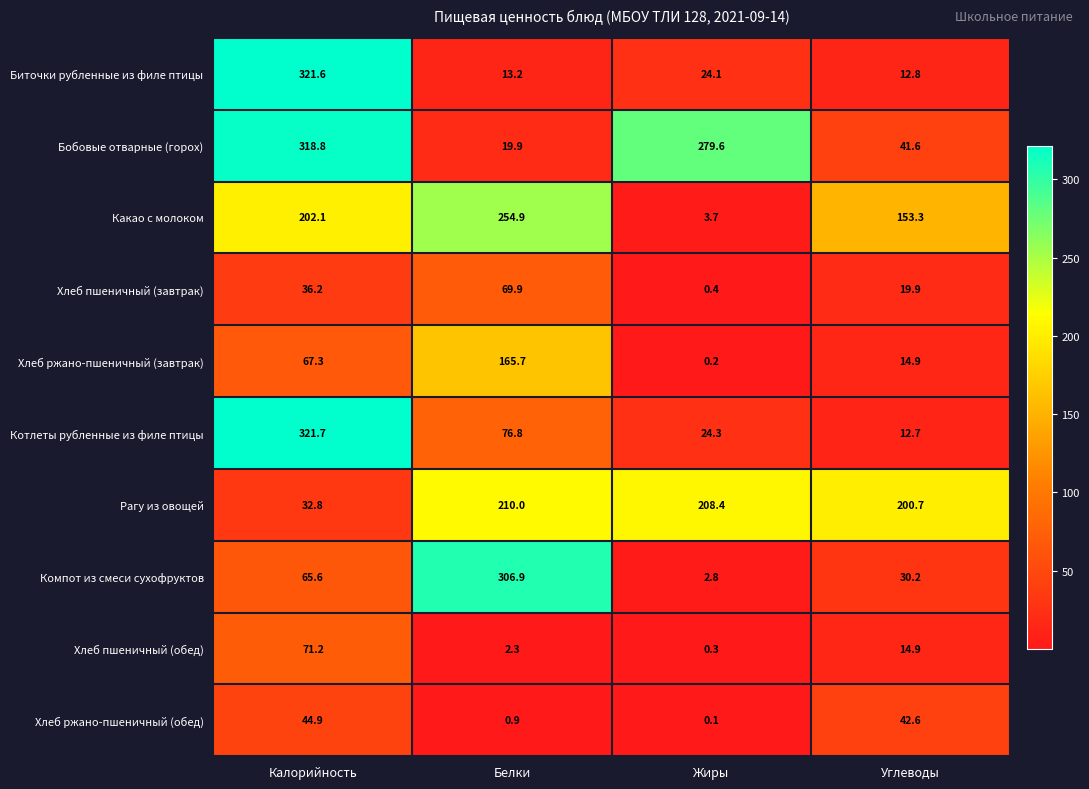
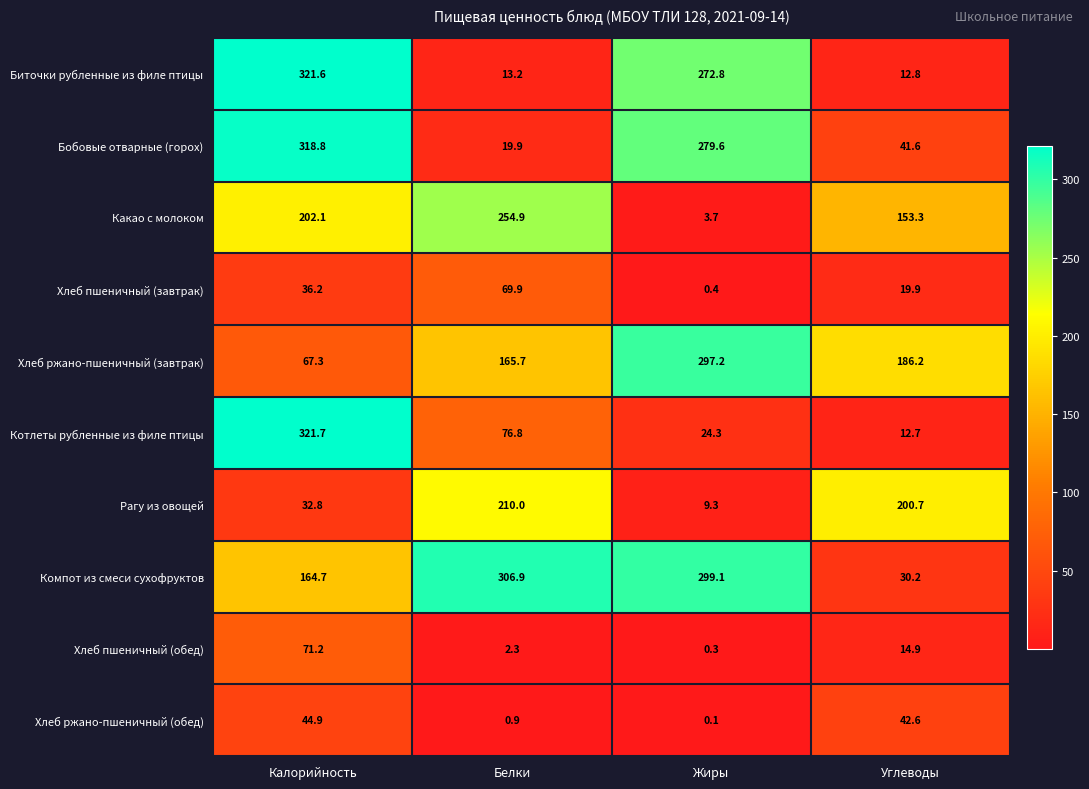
  {
    "Биточки рубленные из филе птицы": {
      "Калорийность": 321.6,
      "Белки": 13.2,
-     "Жиры": 24.1,
+     "Жиры": 272.8,
      "Углеводы": 12.8
    },
    "Бобовые отварные (горох)": {
      "Калорийность": 318.8,
      "Белки": 19.9,
      "Жиры": 279.6,
      "Углеводы": 41.6
    },
    "Какао с молоком": {
      "Калорийность": 202.1,
      "Белки": 254.9,
      "Жиры": 3.7,
      "Углеводы": 153.3
    },
    "Хлеб пшеничный (завтрак)": {
      "Калорийность": 36.2,
      "Белки": 69.9,
      "Жиры": 0.4,
      "Углеводы": 19.9
    },
    "Хлеб ржано-пшеничный (завтрак)": {
      "Калорийность": 67.3,
      "Белки": 165.7,
-     "Жиры": 0.2,
-     "Углеводы": 14.9
+     "Жиры": 297.2,
+     "Углеводы": 186.2
    },
    "Котлеты рубленные из филе птицы": {
      "Калорийность": 321.7,
      "Белки": 76.8,
      "Жиры": 24.3,
      "Углеводы": 12.7
    },
    "Рагу из овощей": {
      "Калорийность": 32.8,
      "Белки": 210.0,
-     "Жиры": 208.4,
+     "Жиры": 9.3,
      "Углеводы": 200.7
    },
    "Компот из смеси сухофруктов": {
-     "Калорийность": 65.6,
+     "Калорийность": 164.7,
      "Белки": 306.9,
-     "Жиры": 2.8,
+     "Жиры": 299.1,
      "Углеводы": 30.2
    },
    "Хлеб пшеничный (обед)": {
      "Калорийность": 71.2,
      "Белки": 2.3,
      "Жиры": 0.3,
      "Углеводы": 14.9
    },
    "Хлеб ржано-пшеничный (обед)": {
      "Калорийность": 44.9,
      "Белки": 0.9,
      "Жиры": 0.1,
      "Углеводы": 42.6
    }
  }
